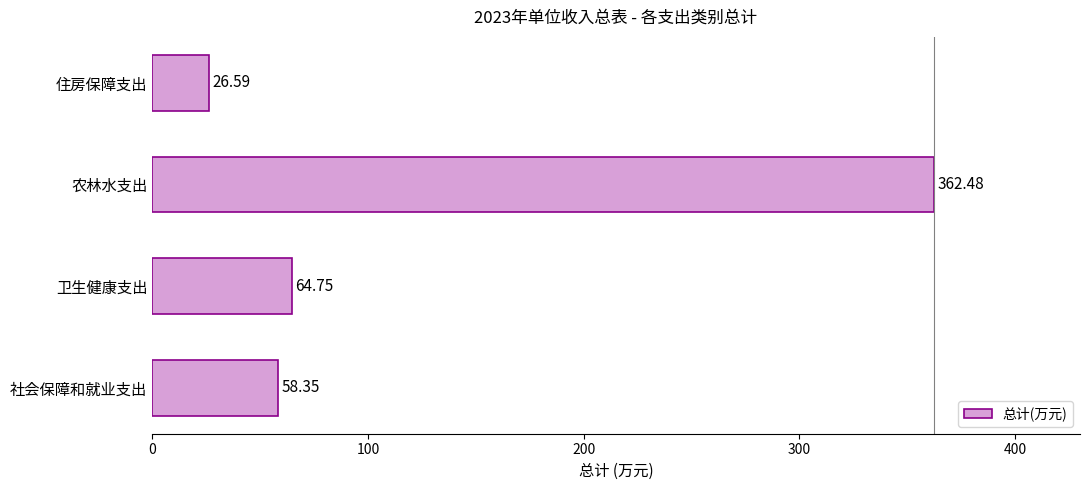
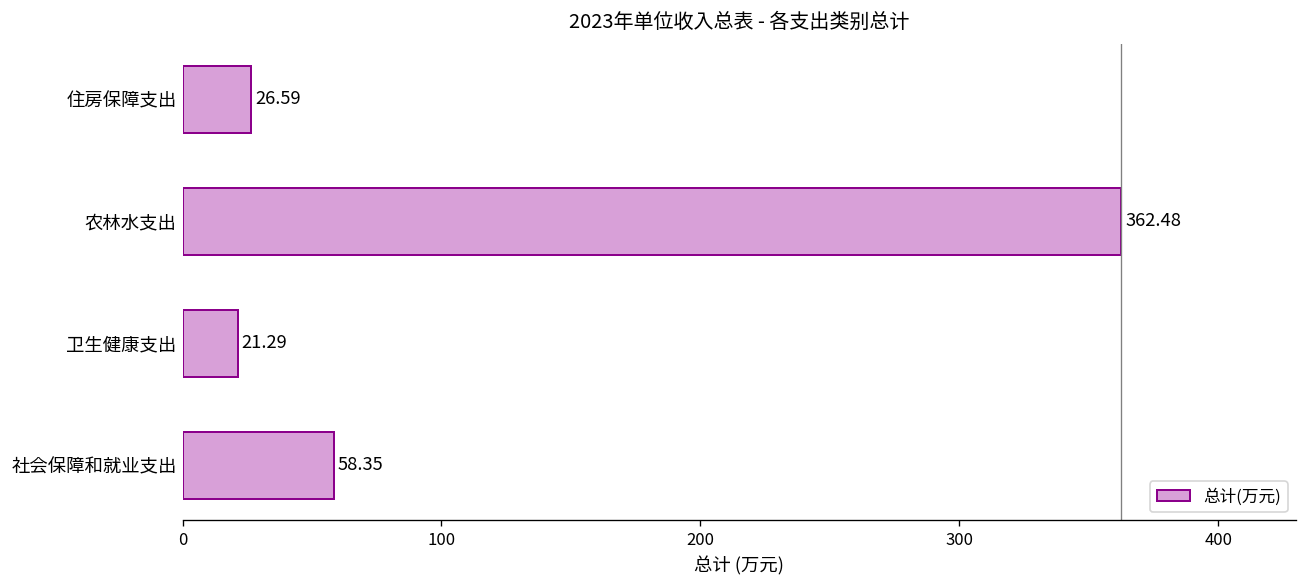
  {
    "住房保障支出": 26.59,
    "农林水支出": 362.48,
-   "卫生健康支出": 64.75,
+   "卫生健康支出": 21.29,
    "社会保障和就业支出": 58.35
  }
